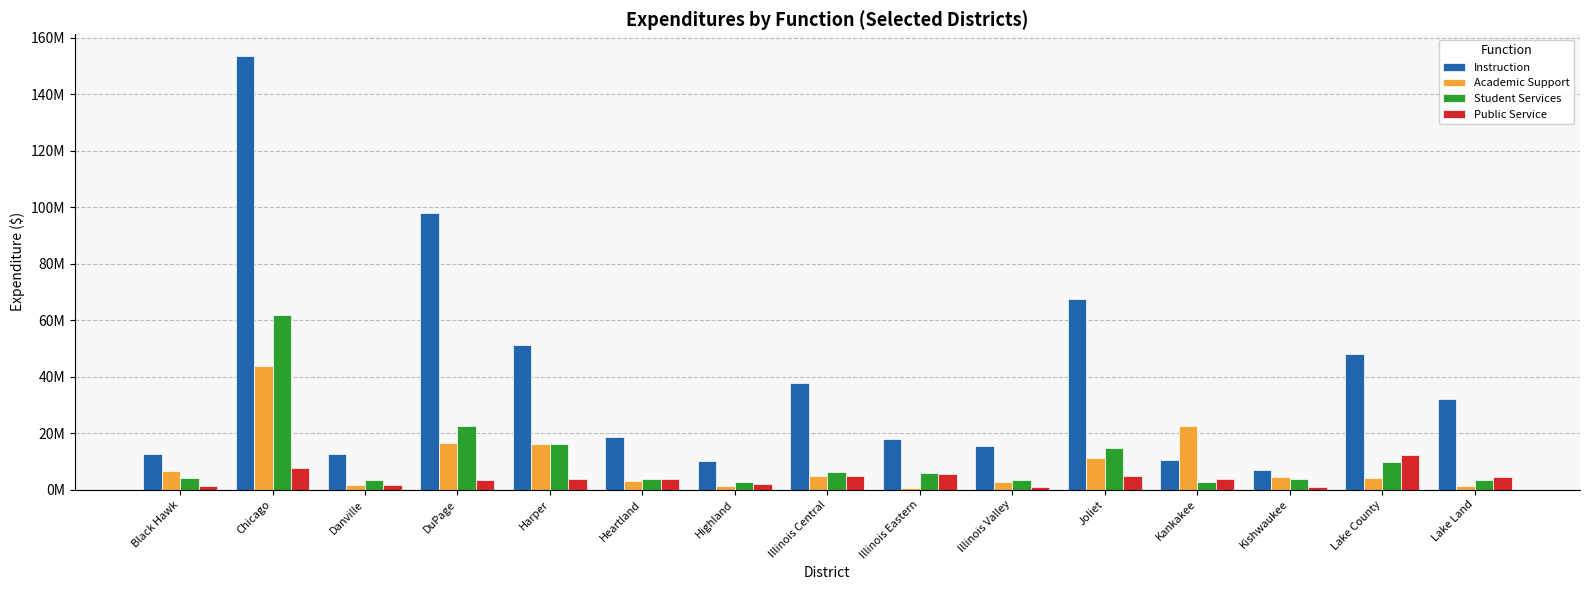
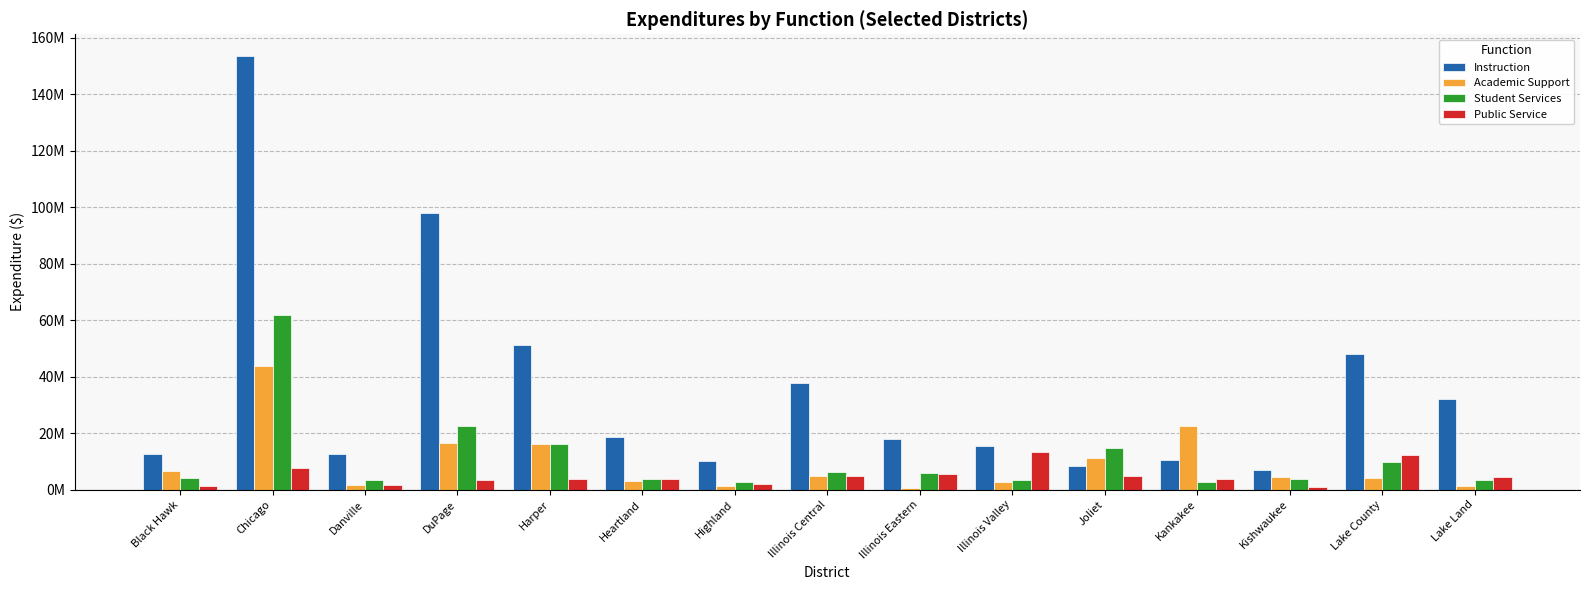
  {
    "Instruction": {
      "Black Hawk": 13000000,
      "Chicago": 153000000,
      "Danville": 12000000,
      "DuPage": 98000000,
      "Harper": 51000000,
      "Heartland": 19000000,
      "Highland": 10000000,
      "Illinois Central": 38000000,
      "Illinois Eastern": 18000000,
      "Illinois Valley": 15000000,
-     "Joliet": 67000000,
+     "Joliet": 8000000,
      "Kankakee": 11000000,
      "Kishwaukee": 7000000,
      "Lake County": 48000000,
      "Lake Land": 32000000
    },
    "Academic Support": {
      "Black Hawk": 7000000,
      "Chicago": 44000000,
      "Danville": 2000000,
      "DuPage": 17000000,
      "Harper": 16000000,
      "Heartland": 3000000,
      "Highland": 1000000,
      "Illinois Central": 5000000,
      "Illinois Valley": 3000000,
      "Joliet": 11000000,
      "Kankakee": 23000000,
      "Kishwaukee": 4000000,
      "Lake County": 4000000,
      "Lake Land": 1000000
    },
    "Student Services": {
      "Black Hawk": 4000000,
      "Chicago": 62000000,
      "Danville": 3000000,
      "DuPage": 22000000,
      "Harper": 16000000,
      "Heartland": 4000000,
      "Highland": 3000000,
      "Illinois Central": 6000000,
      "Illinois Eastern": 6000000,
      "Illinois Valley": 3000000,
      "Joliet": 15000000,
      "Kankakee": 3000000,
      "Kishwaukee": 4000000,
      "Lake County": 10000000,
      "Lake Land": 3000000
    },
    "Public Service": {
      "Black Hawk": 1000000,
      "Chicago": 7000000,
      "Danville": 2000000,
      "DuPage": 3000000,
      "Harper": 4000000,
      "Heartland": 4000000,
      "Highland": 2000000,
      "Illinois Central": 5000000,
      "Illinois Eastern": 6000000,
-     "Illinois Valley": 1000000,
+     "Illinois Valley": 13000000,
      "Joliet": 5000000,
      "Kankakee": 4000000,
      "Lake County": 12000000,
      "Lake Land": 5000000
    }
  }
